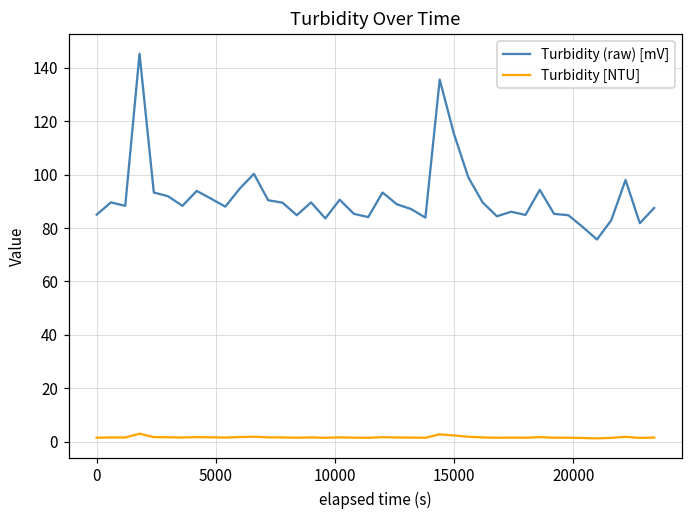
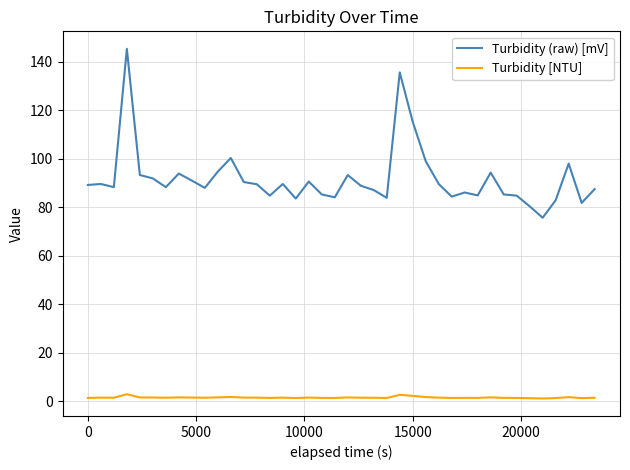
  {
    "Turbidity (raw) [mV]": {
-     "0": 85,
+     "0": 89,
      "15000": 115
    },
    "Turbidity [NTU]": {
      "0": 1,
      "15000": 2
    }
  }
